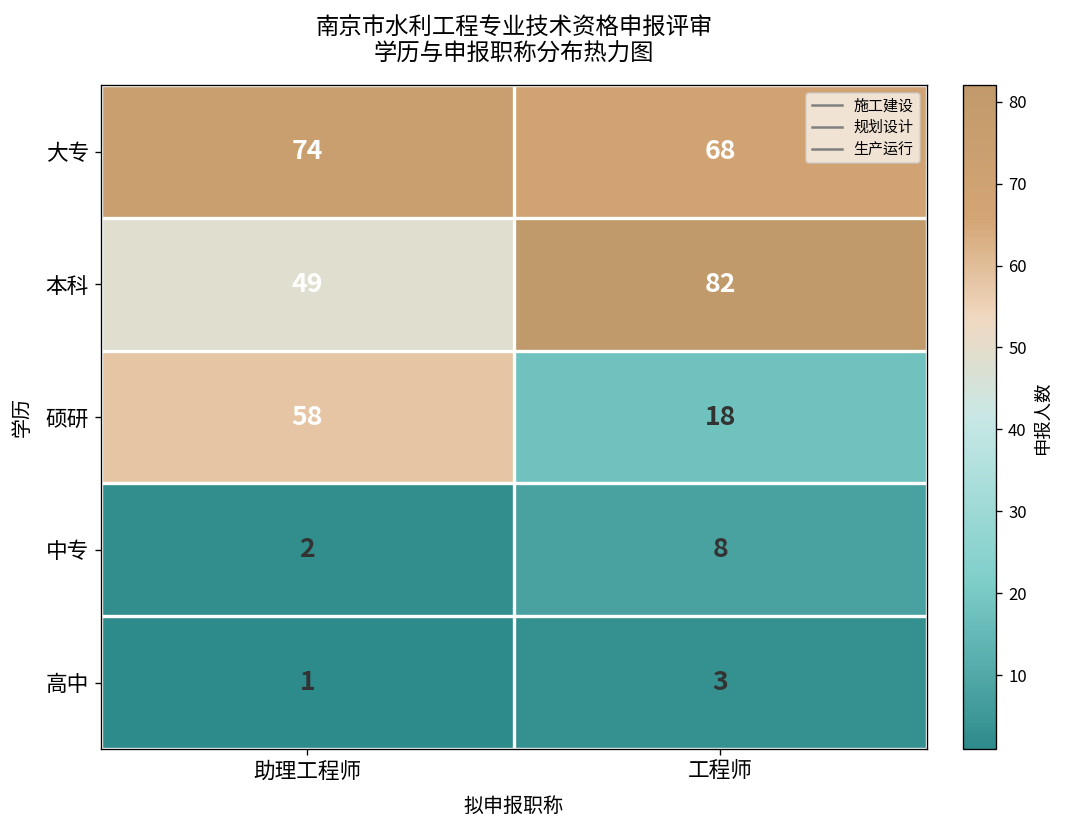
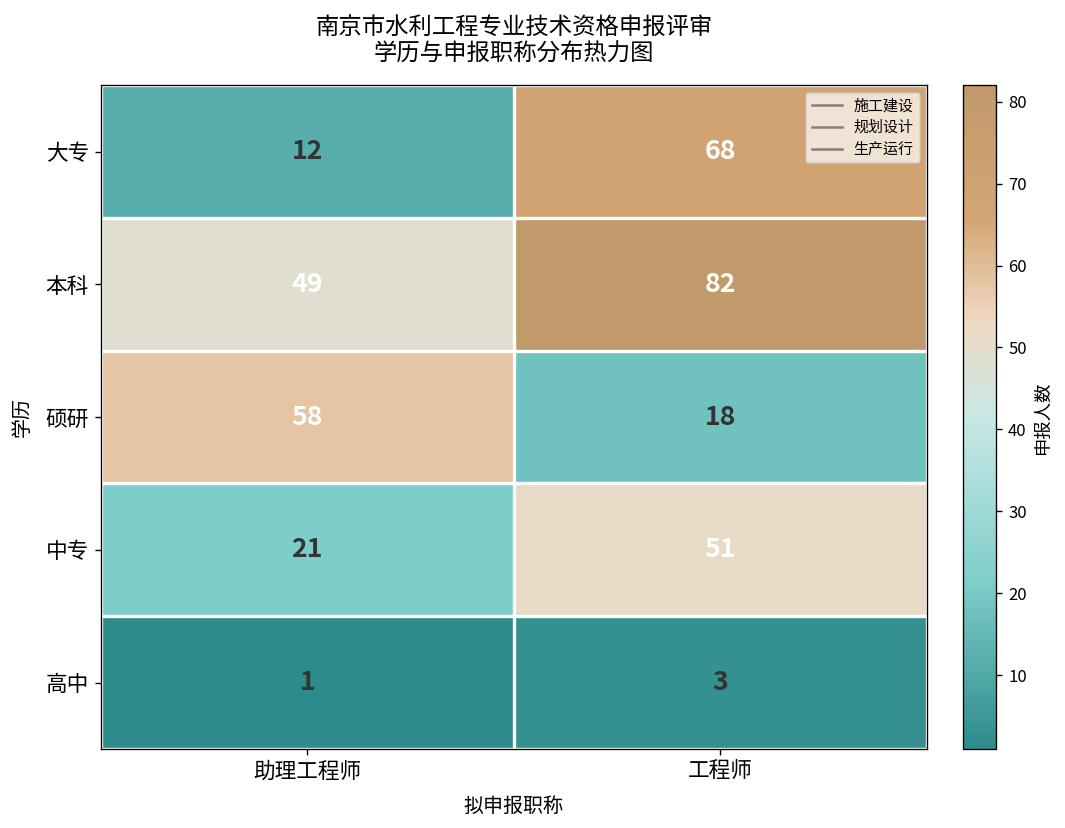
  {
    "大专": {
-     "助理工程师": 74,
+     "助理工程师": 12,
      "工程师": 68
    },
    "本科": {
      "助理工程师": 49,
      "工程师": 82
    },
    "硕研": {
      "助理工程师": 58,
      "工程师": 18
    },
    "中专": {
-     "助理工程师": 2,
-     "工程师": 8
+     "助理工程师": 21,
+     "工程师": 51
    },
    "高中": {
      "助理工程师": 1,
      "工程师": 3
    }
  }
